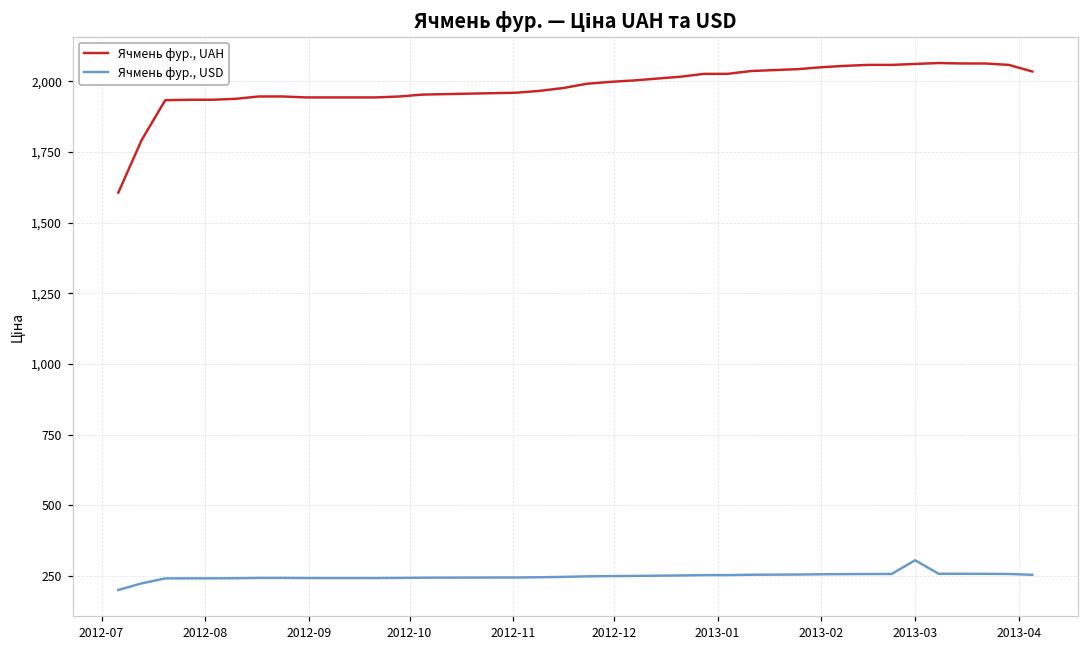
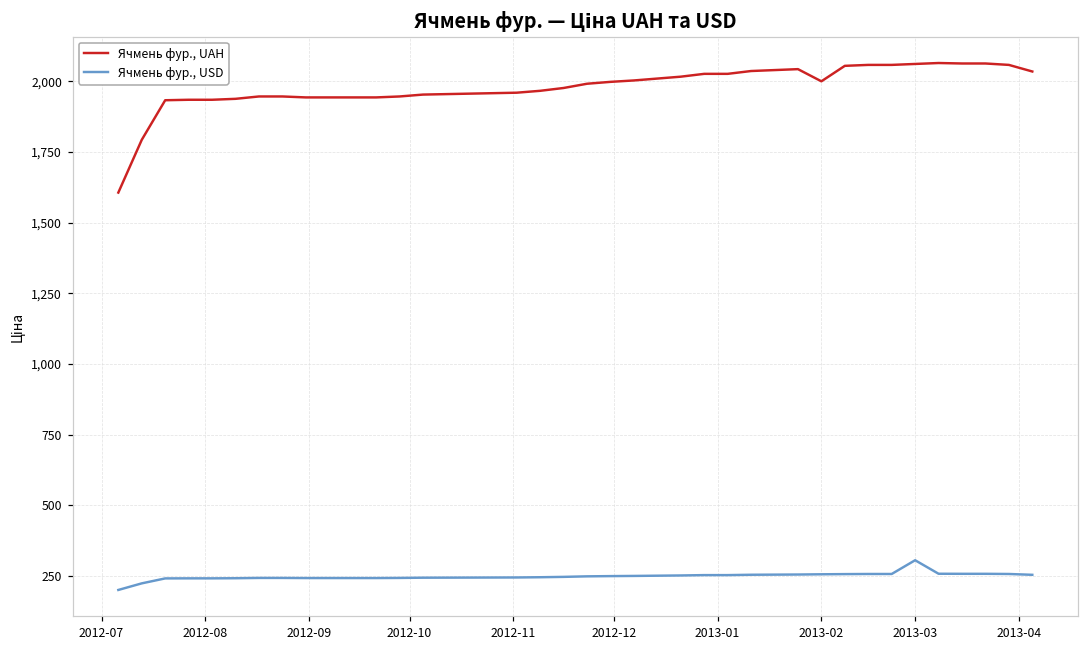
  {
    "Ячмень фур., UAH": {
-     "2013-02": "2,050",
+     "2013-02": "2,000",
      "2013-03": "2,060"
    },
    "Ячмень фур., USD": {
      "2013-02": "260",
      "2013-03": "310"
    }
  }
